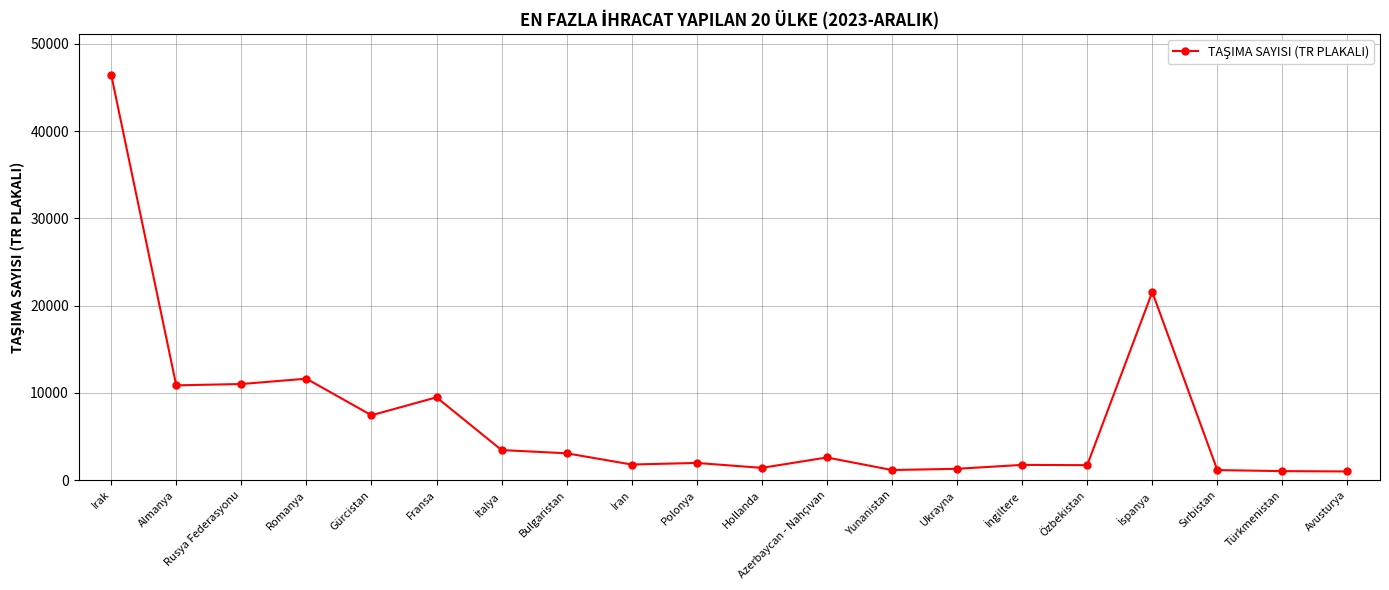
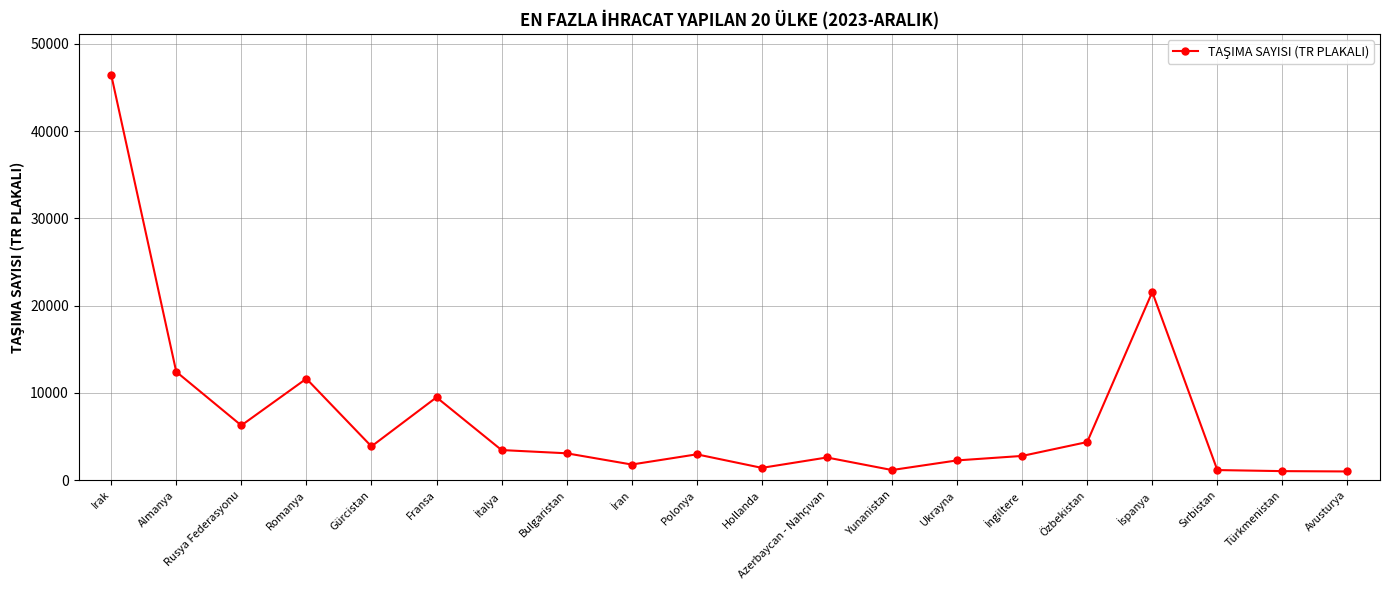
  {
    "Irak": 46000,
-   "Almanya": 11000,
-   "Rusya Federasyonu": 11000,
+   "Almanya": 12000,
+   "Rusya Federasyonu": 6000,
    "Romanya": 12000,
-   "Gürcistan": 7000,
+   "Gürcistan": 4000,
    "Fransa": 9000,
    "İtalya": 3000,
    "Bulgaristan": 3000,
    "İran": 2000,
-   "Polonya": 2000,
+   "Polonya": 3000,
    "Hollanda": 1000,
    "Azerbaycan - Nahçıvan": 3000,
    "Yunanistan": 1000,
-   "Ukrayna": 1000,
-   "İngiltere": 2000,
-   "Özbekistan": 2000,
+   "Ukrayna": 2000,
+   "İngiltere": 3000,
+   "Özbekistan": 4000,
    "İspanya": 22000,
    "Sırbistan": 1000,
    "Türkmenistan": 1000,
    "Avusturya": 1000
  }
